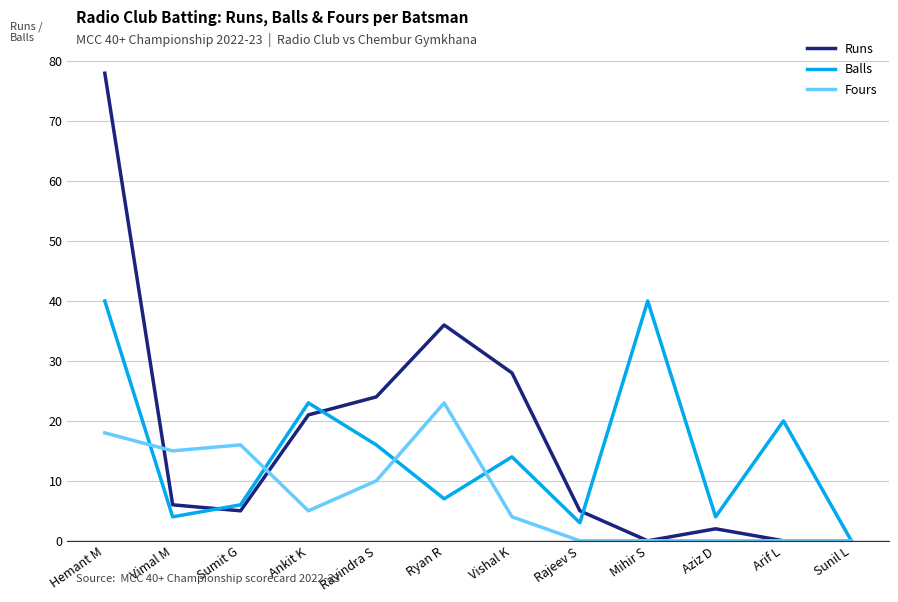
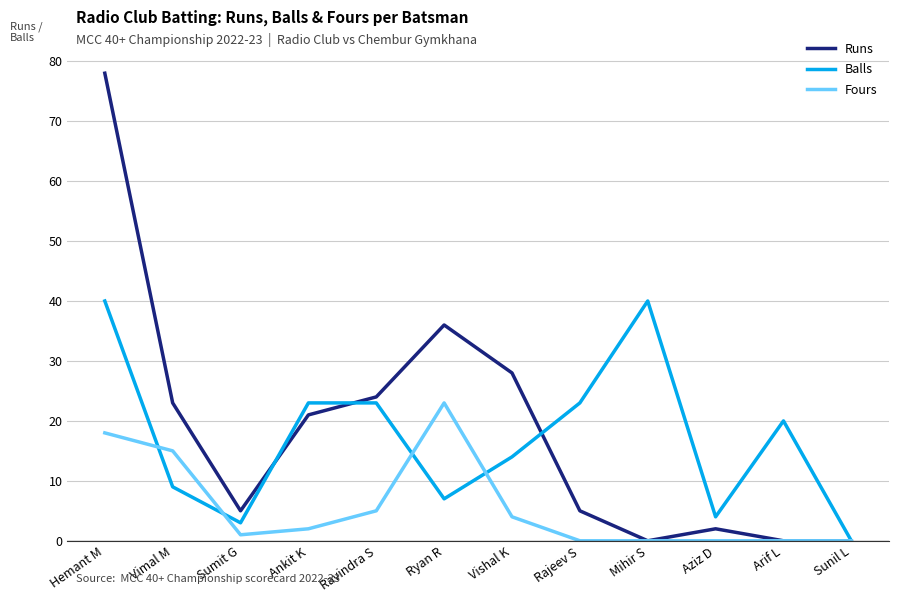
  {
    "Runs": {
      "Hemant M": 78,
-     "Vimal M": 6,
+     "Vimal M": 23,
      "Sumit G": 5,
      "Ankit K": 21,
      "Ravindra S": 24,
      "Ryan R": 36,
      "Vishal K": 28,
      "Rajeev S": 5,
      "Aziz D": 2
    },
    "Balls": {
      "Hemant M": 40,
-     "Vimal M": 4,
-     "Sumit G": 6,
+     "Vimal M": 9,
+     "Sumit G": 3,
      "Ankit K": 23,
-     "Ravindra S": 16,
+     "Ravindra S": 23,
      "Ryan R": 7,
      "Vishal K": 14,
-     "Rajeev S": 3,
+     "Rajeev S": 23,
      "Mihir S": 40,
      "Aziz D": 4,
      "Arif L": 20
    },
    "Fours": {
      "Hemant M": 18,
      "Vimal M": 15,
-     "Sumit G": 16,
-     "Ankit K": 5,
-     "Ravindra S": 10,
+     "Sumit G": 1,
+     "Ankit K": 2,
+     "Ravindra S": 5,
      "Ryan R": 23,
      "Vishal K": 4,
      "Rajeev S": 0,
      "Aziz D": 0
    }
  }
